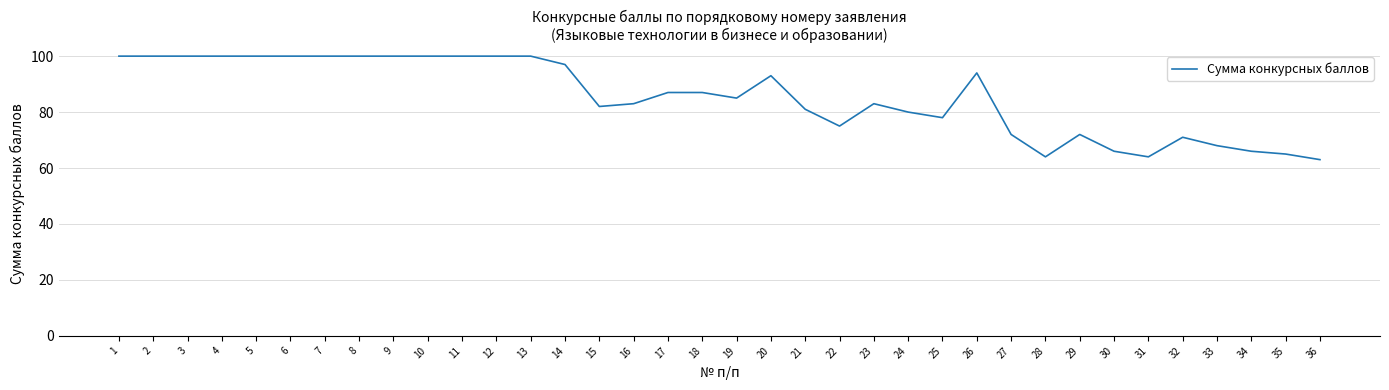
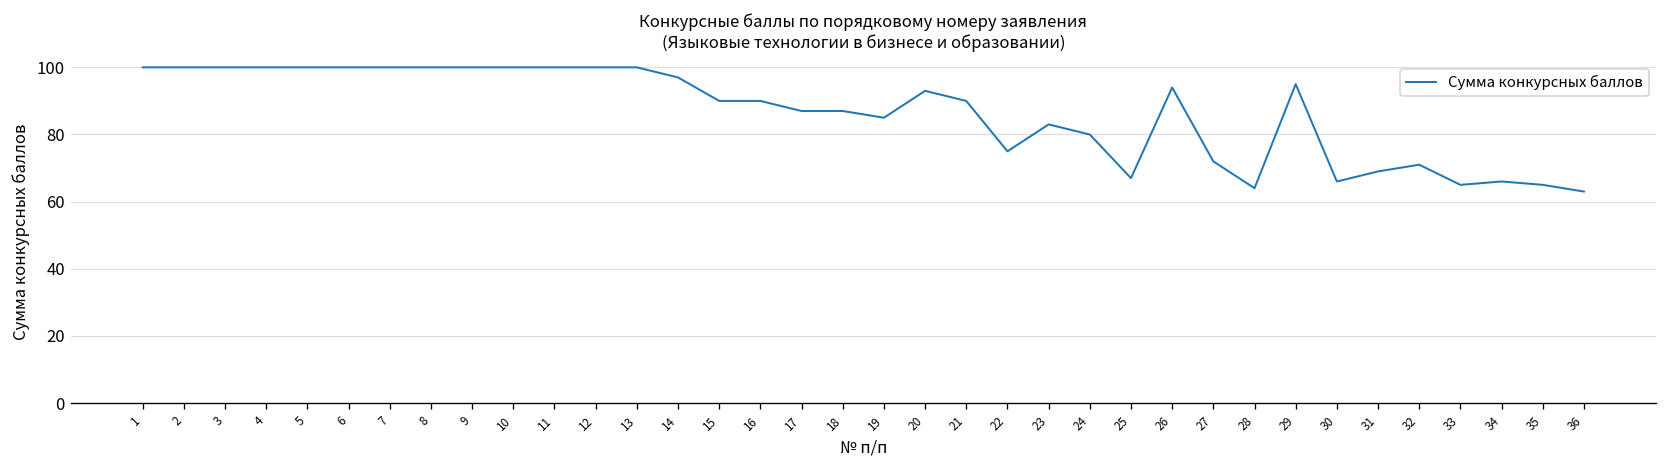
  {
    "1": 100,
    "2": 100,
    "3": 100,
    "4": 100,
    "5": 100,
    "6": 100,
    "7": 100,
    "8": 100,
    "9": 100,
    "10": 100,
    "11": 100,
    "12": 100,
    "13": 100,
    "14": 97,
-   "15": 82,
-   "16": 83,
+   "15": 90,
+   "16": 90,
    "17": 87,
    "18": 87,
    "19": 85,
    "20": 93,
-   "21": 81,
+   "21": 90,
    "22": 75,
    "23": 83,
    "24": 80,
-   "25": 78,
+   "25": 67,
    "26": 94,
    "27": 72,
    "28": 64,
-   "29": 72,
+   "29": 95,
    "30": 66,
-   "31": 64,
+   "31": 69,
    "32": 71,
-   "33": 68,
+   "33": 65,
    "34": 66,
    "35": 65,
    "36": 63
  }
